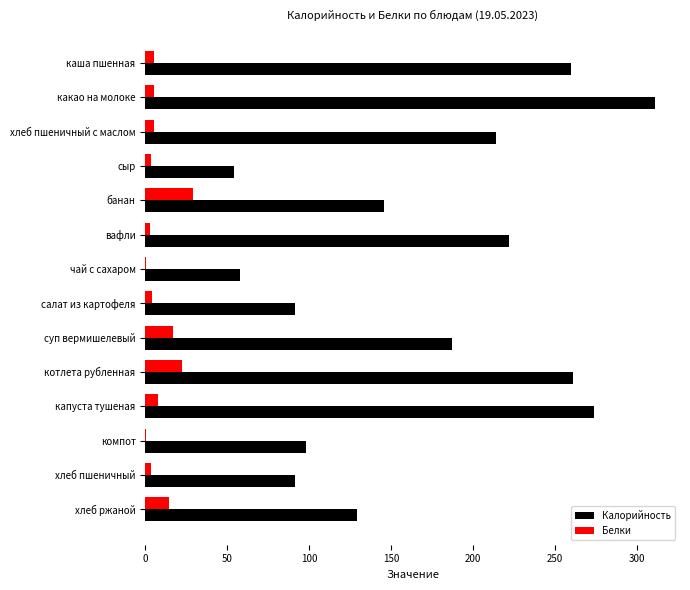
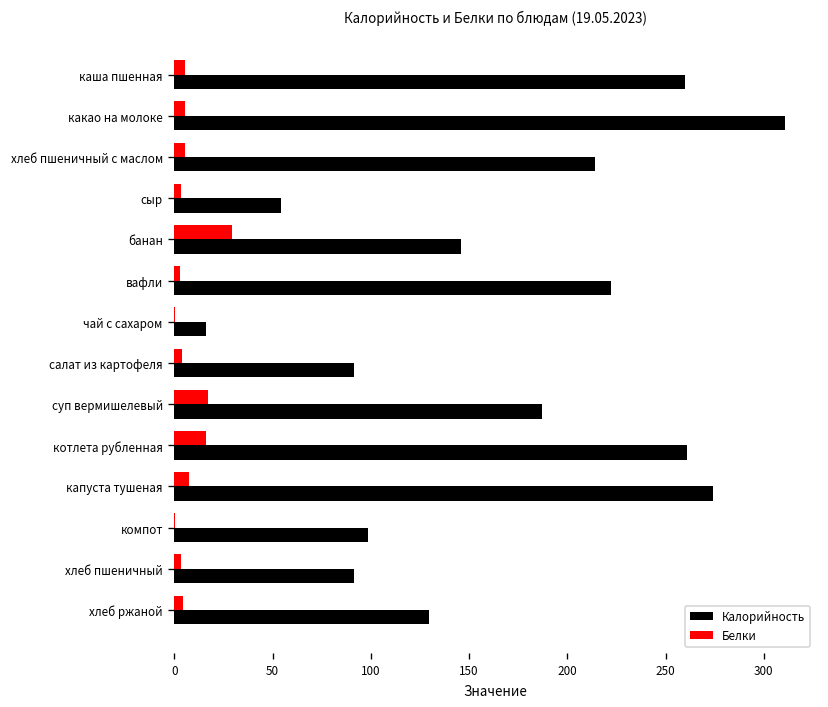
  {
    "Калорийность": {
      "каша пшенная": 260,
      "какао на молоке": 311,
      "хлеб пшеничный с маслом": 214,
      "сыр": 54,
      "банан": 146,
      "вафли": 222,
-     "чай с сахаром": 58,
+     "чай с сахаром": 16,
      "салат из картофеля": 91,
      "суп вермишелевый": 187,
      "котлета рубленная": 261,
      "капуста тушеная": 274,
      "компот": 98,
      "хлеб пшеничный": 92,
      "хлеб ржаной": 130
    },
    "Белки": {
      "каша пшенная": 6,
      "какао на молоке": 5,
      "хлеб пшеничный с маслом": 5,
      "сыр": 3,
      "банан": 29,
      "вафли": 3,
      "салат из картофеля": 4,
      "суп вермишелевый": 17,
-     "котлета рубленная": 22,
+     "котлета рубленная": 16,
      "капуста тушеная": 8,
      "хлеб пшеничный": 3,
-     "хлеб ржаной": 14
+     "хлеб ржаной": 4
    }
  }
